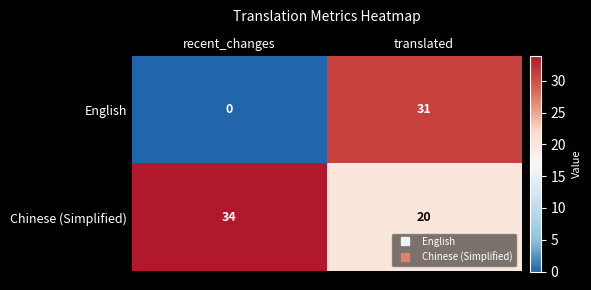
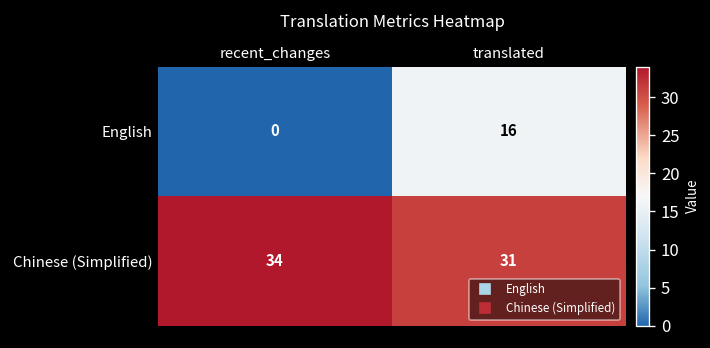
  {
    "English": {
      "recent_changes": 0,
-     "translated": 31
+     "translated": 16
    },
    "Chinese (Simplified)": {
      "recent_changes": 34,
-     "translated": 20
+     "translated": 31
    }
  }
